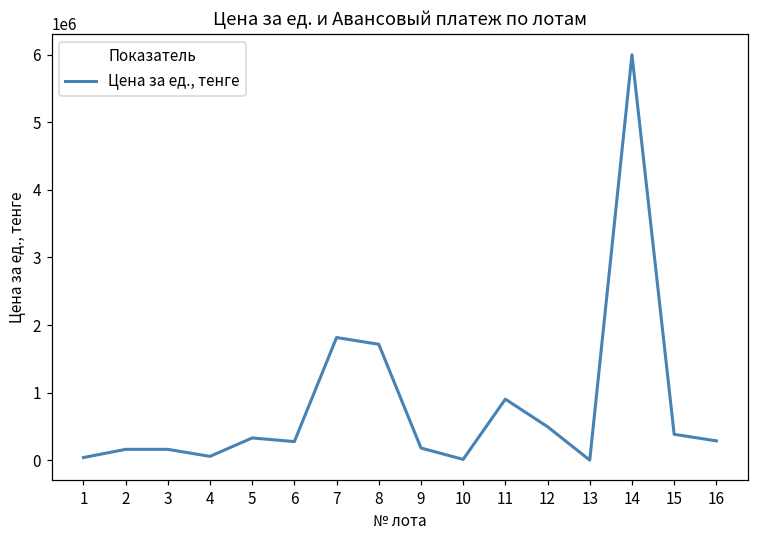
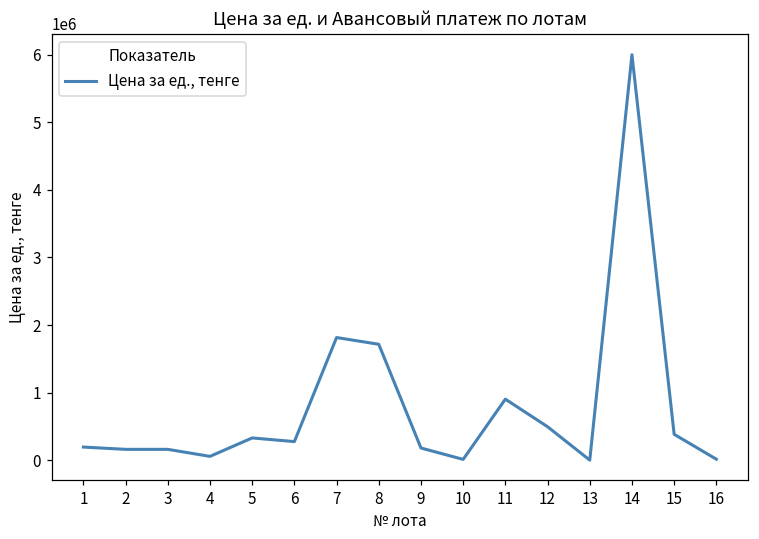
  {
-   "1": 0,
+   "1": 200000,
    "2": 200000,
    "3": 200000,
    "4": 100000,
    "5": 300000,
    "6": 300000,
    "7": 1800000,
    "8": 1700000,
    "9": 200000,
    "10": 0,
    "11": 900000,
    "12": 500000,
    "13": 0,
    "14": 6000000,
    "15": 400000,
-   "16": 300000
+   "16": 0
  }
